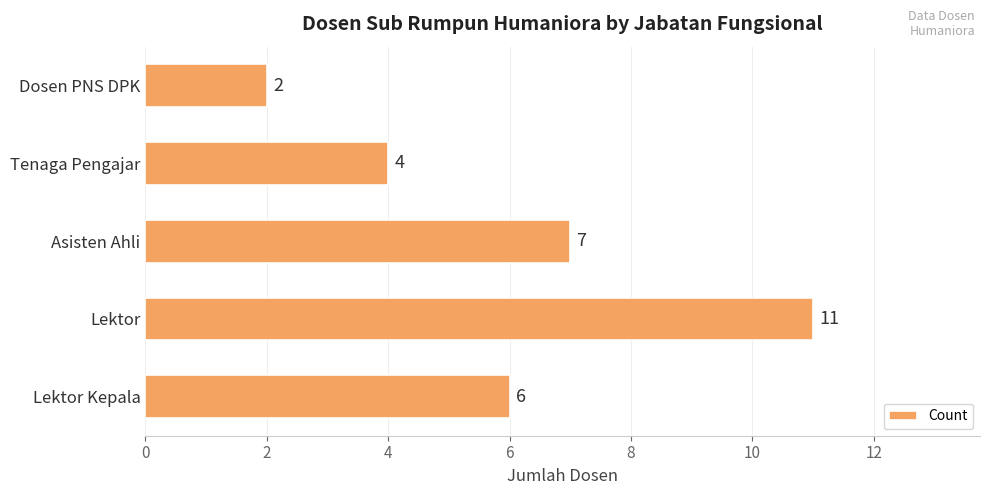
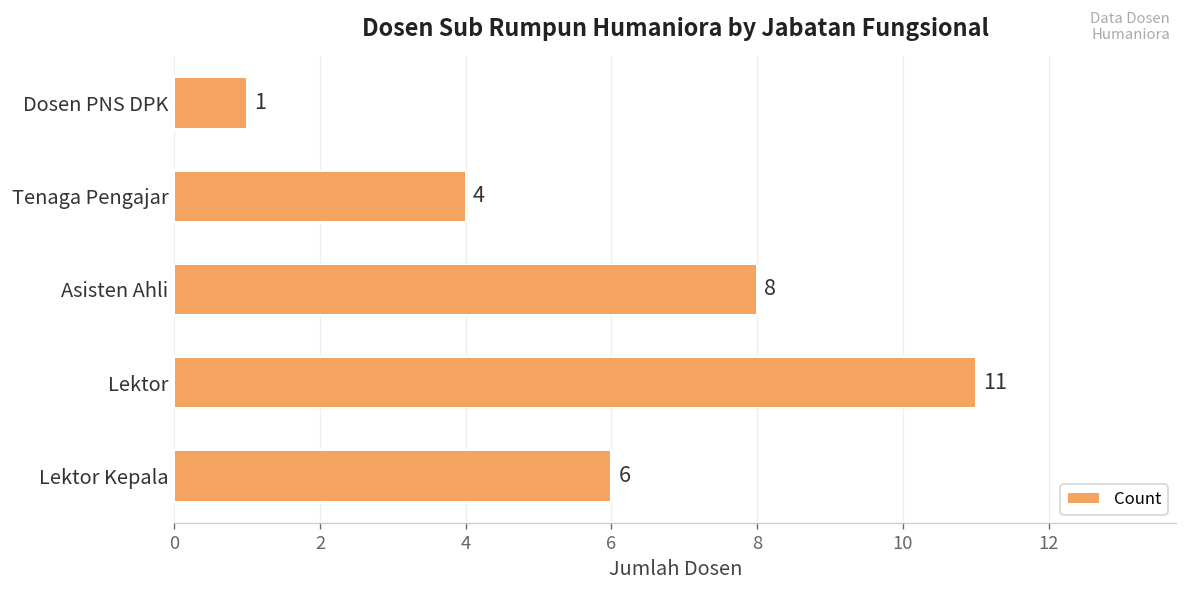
  {
-   "Dosen PNS DPK": 2,
+   "Dosen PNS DPK": 1,
    "Tenaga Pengajar": 4,
-   "Asisten Ahli": 7,
+   "Asisten Ahli": 8,
    "Lektor": 11,
    "Lektor Kepala": 6
  }
